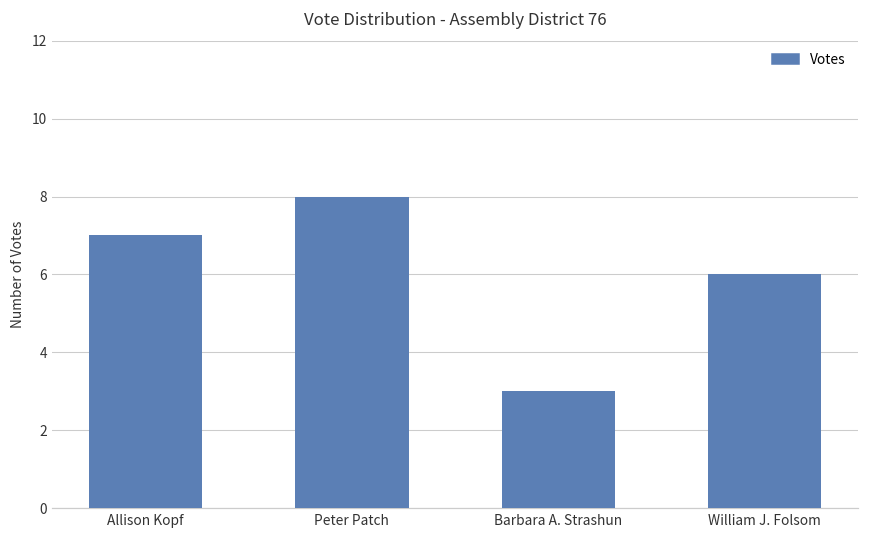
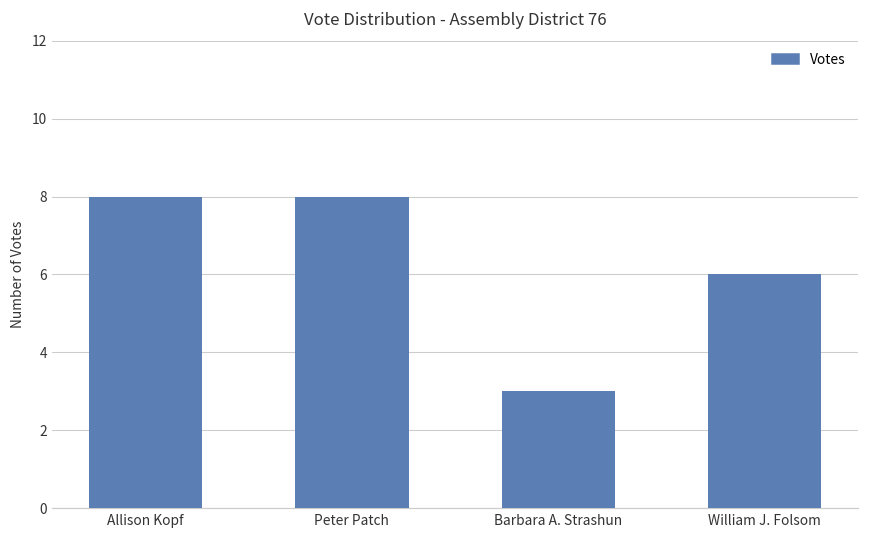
  {
-   "Allison Kopf": 7,
+   "Allison Kopf": 8,
    "Peter Patch": 8,
    "Barbara A. Strashun": 3,
    "William J. Folsom": 6
  }
